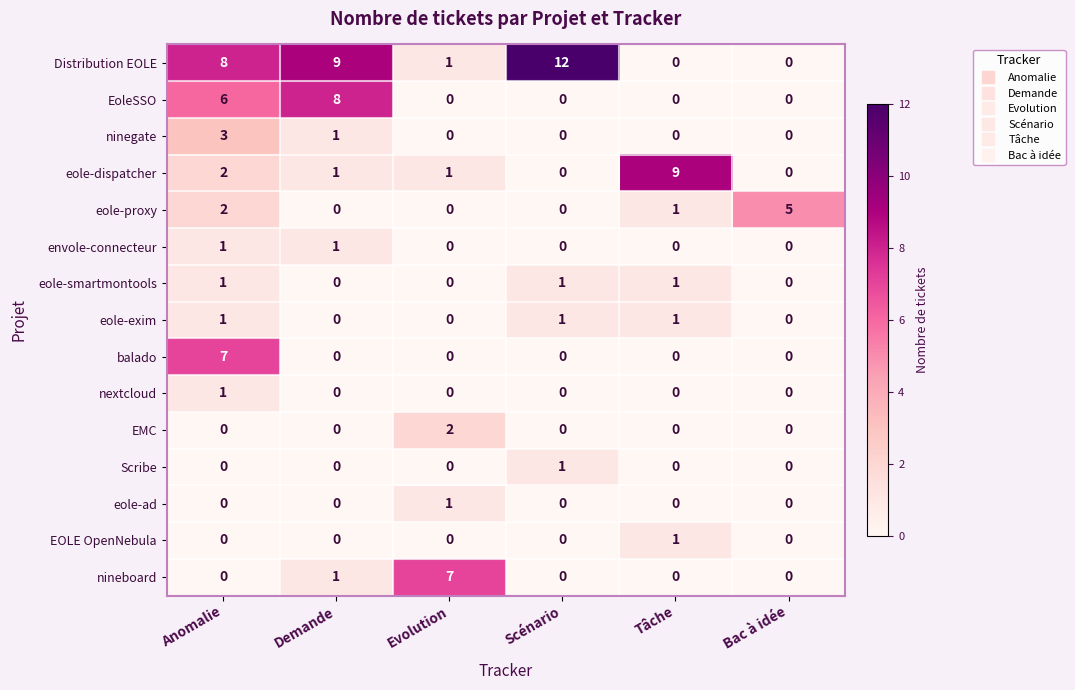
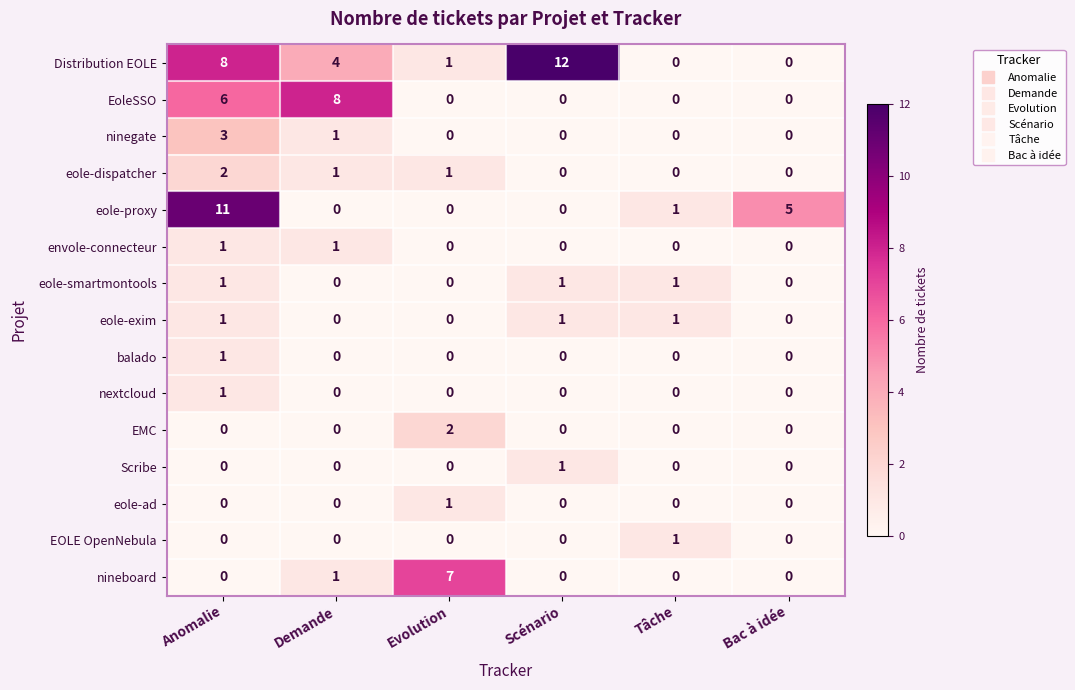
  {
    "Distribution EOLE": {
      "Anomalie": 8,
-     "Demande": 9,
+     "Demande": 4,
      "Evolution": 1,
      "Scénario": 12,
      "Tâche": 0,
      "Bac à idée": 0
    },
    "EoleSSO": {
      "Anomalie": 6,
      "Demande": 8,
      "Evolution": 0,
      "Scénario": 0,
      "Tâche": 0,
      "Bac à idée": 0
    },
    "ninegate": {
      "Anomalie": 3,
      "Demande": 1,
      "Evolution": 0,
      "Scénario": 0,
      "Tâche": 0,
      "Bac à idée": 0
    },
    "eole-dispatcher": {
      "Anomalie": 2,
      "Demande": 1,
      "Evolution": 1,
      "Scénario": 0,
-     "Tâche": 9,
+     "Tâche": 0,
      "Bac à idée": 0
    },
    "eole-proxy": {
-     "Anomalie": 2,
+     "Anomalie": 11,
      "Demande": 0,
      "Evolution": 0,
      "Scénario": 0,
      "Tâche": 1,
      "Bac à idée": 5
    },
    "envole-connecteur": {
      "Anomalie": 1,
      "Demande": 1,
      "Evolution": 0,
      "Scénario": 0,
      "Tâche": 0,
      "Bac à idée": 0
    },
    "eole-smartmontools": {
      "Anomalie": 1,
      "Demande": 0,
      "Evolution": 0,
      "Scénario": 1,
      "Tâche": 1,
      "Bac à idée": 0
    },
    "eole-exim": {
      "Anomalie": 1,
      "Demande": 0,
      "Evolution": 0,
      "Scénario": 1,
      "Tâche": 1,
      "Bac à idée": 0
    },
    "balado": {
-     "Anomalie": 7,
+     "Anomalie": 1,
      "Demande": 0,
      "Evolution": 0,
      "Scénario": 0,
      "Tâche": 0,
      "Bac à idée": 0
    },
    "nextcloud": {
      "Anomalie": 1,
      "Demande": 0,
      "Evolution": 0,
      "Scénario": 0,
      "Tâche": 0,
      "Bac à idée": 0
    },
    "EMC": {
      "Anomalie": 0,
      "Demande": 0,
      "Evolution": 2,
      "Scénario": 0,
      "Tâche": 0,
      "Bac à idée": 0
    },
    "Scribe": {
      "Anomalie": 0,
      "Demande": 0,
      "Evolution": 0,
      "Scénario": 1,
      "Tâche": 0,
      "Bac à idée": 0
    },
    "eole-ad": {
      "Anomalie": 0,
      "Demande": 0,
      "Evolution": 1,
      "Scénario": 0,
      "Tâche": 0,
      "Bac à idée": 0
    },
    "EOLE OpenNebula": {
      "Anomalie": 0,
      "Demande": 0,
      "Evolution": 0,
      "Scénario": 0,
      "Tâche": 1,
      "Bac à idée": 0
    },
    "nineboard": {
      "Anomalie": 0,
      "Demande": 1,
      "Evolution": 7,
      "Scénario": 0,
      "Tâche": 0,
      "Bac à idée": 0
    }
  }
